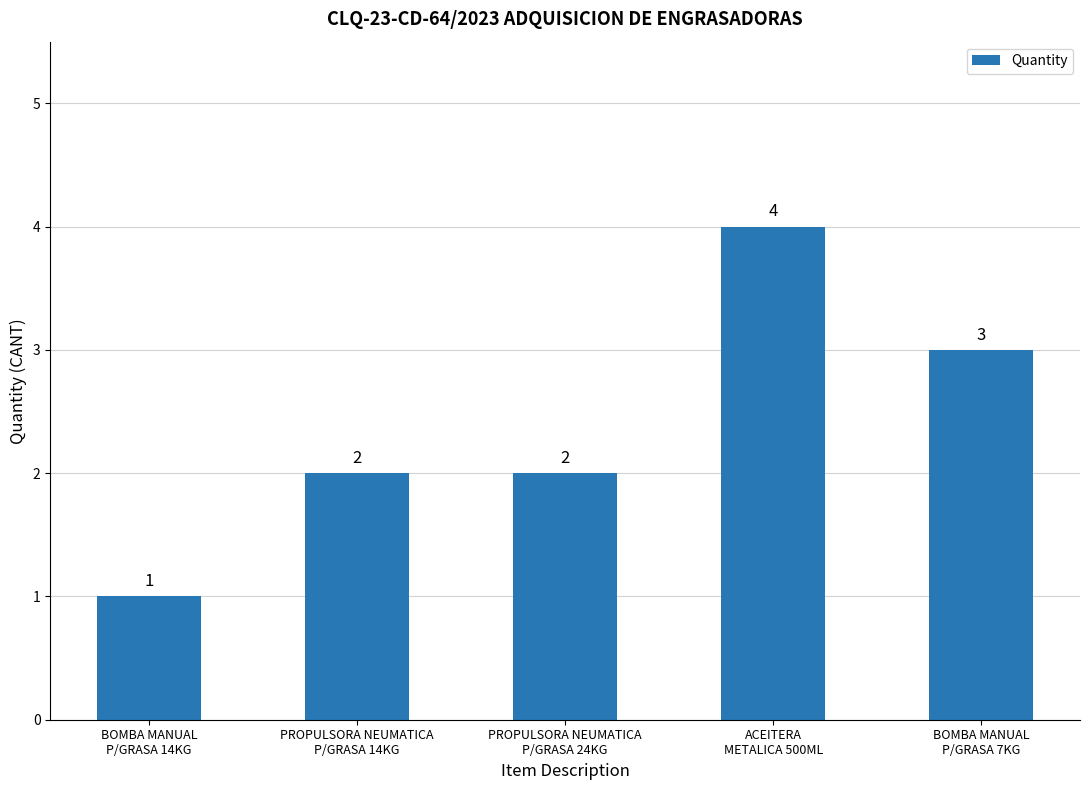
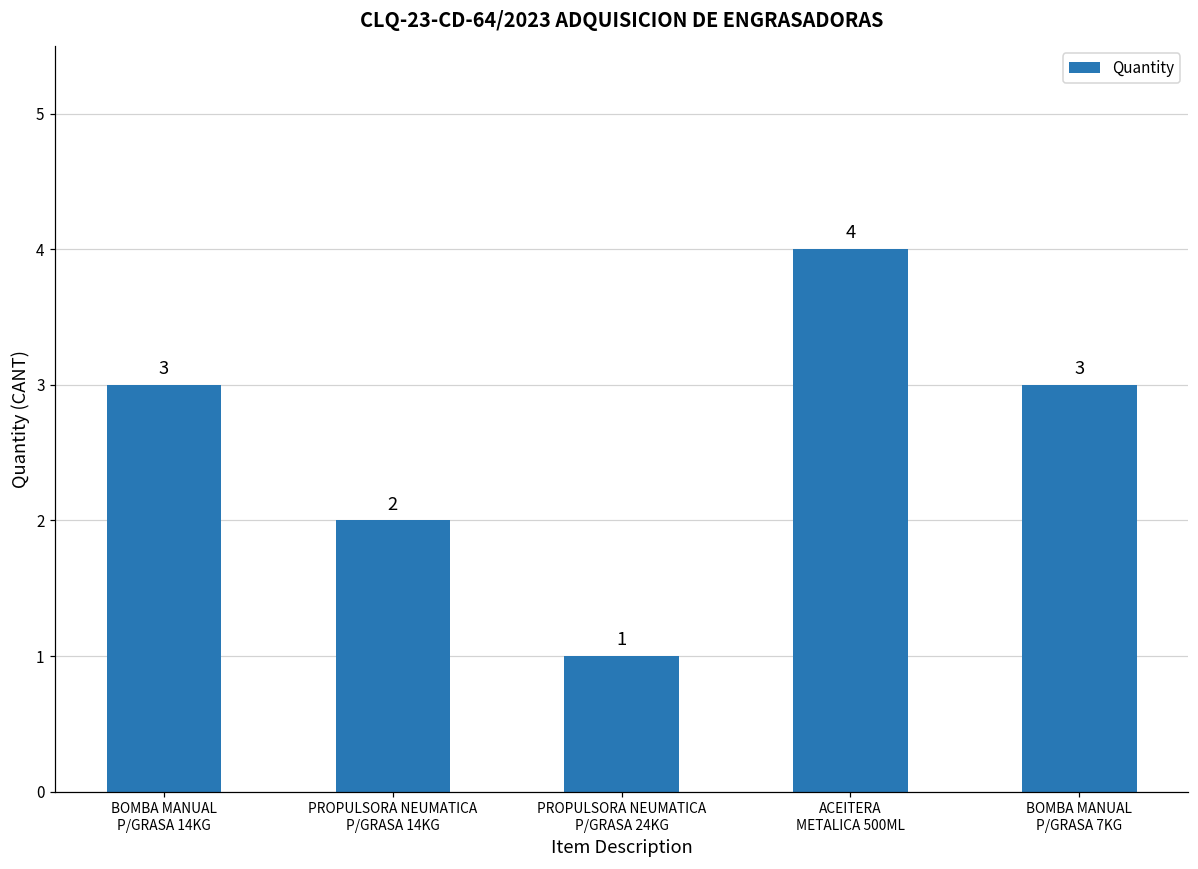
  {
-   "BOMBA MANUAL P/GRASA 14KG": 1,
+   "BOMBA MANUAL P/GRASA 14KG": 3,
    "PROPULSORA NEUMATICA P/GRASA 14KG": 2,
-   "PROPULSORA NEUMATICA P/GRASA 24KG": 2,
+   "PROPULSORA NEUMATICA P/GRASA 24KG": 1,
    "ACEITERA METALICA 500ML": 4,
    "BOMBA MANUAL P/GRASA 7KG": 3
  }
